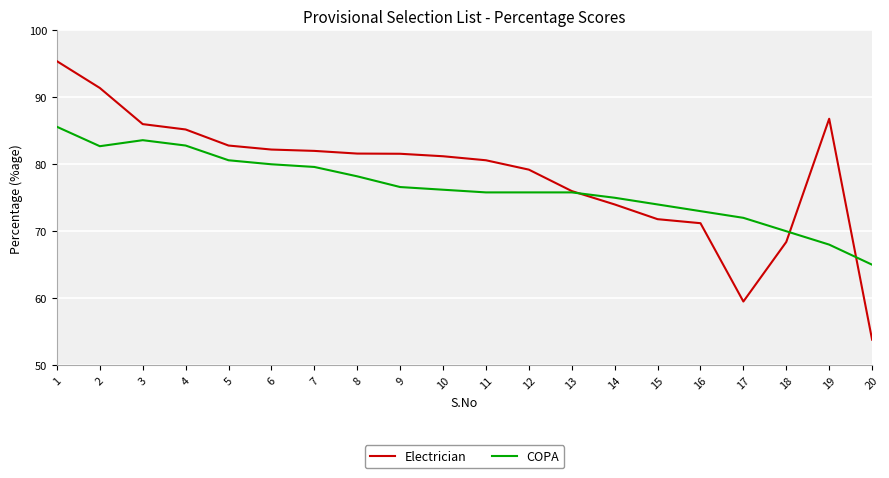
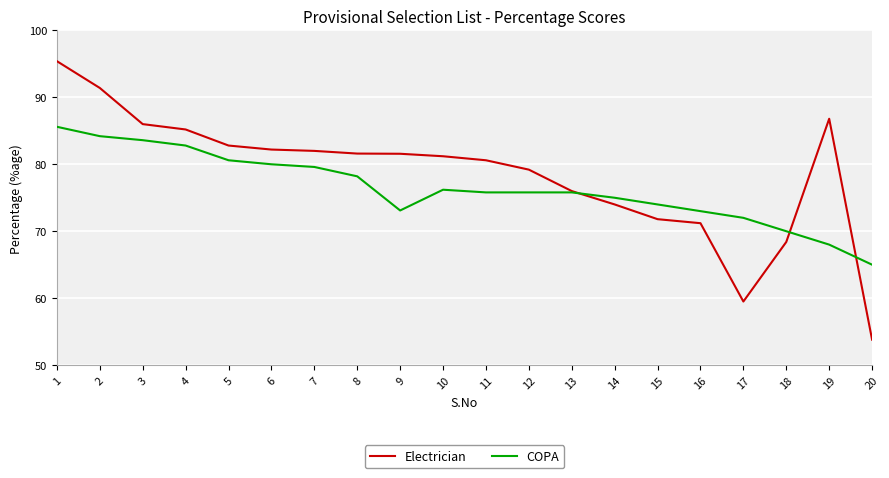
  {
    "Electrician": {
      "1": 95,
      "2": 91,
      "3": 86,
      "4": 85,
      "5": 83,
      "6": 82,
      "7": 82,
      "8": 82,
      "9": 82,
      "10": 81,
      "11": 81,
      "12": 79,
      "14": 74,
      "15": 72,
      "16": 71,
      "17": 60,
      "18": 68,
      "19": 87,
      "20": 54
    },
    "COPA": {
      "1": 86,
-     "2": 83,
+     "2": 84,
      "3": 84,
      "4": 83,
      "5": 81,
      "6": 80,
      "7": 80,
      "8": 78,
-     "9": 77,
+     "9": 73,
      "10": 76,
      "11": 76,
      "12": 76,
      "14": 75,
      "15": 74,
      "16": 73,
      "17": 72,
      "18": 70,
      "19": 68,
      "20": 65
    }
  }
